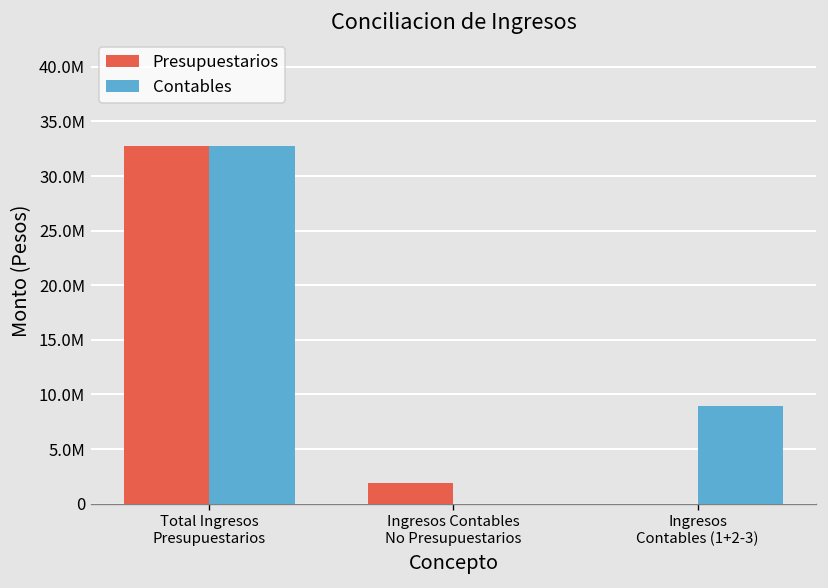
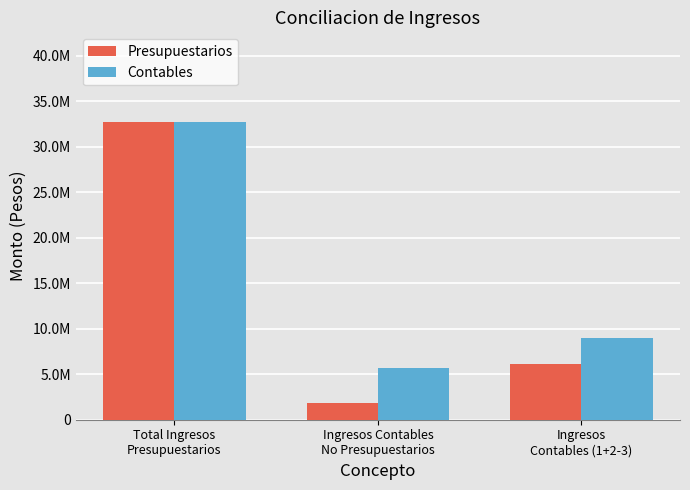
  {
    "Presupuestarios": {
      "Total Ingresos Presupuestarios": 33000000,
      "Ingresos Contables No Presupuestarios": 2000000,
-     "Ingresos Contables (1+2-3)": 0
+     "Ingresos Contables (1+2-3)": 6000000
    },
    "Contables": {
      "Total Ingresos Presupuestarios": 33000000,
-     "Ingresos Contables No Presupuestarios": 0,
+     "Ingresos Contables No Presupuestarios": 6000000,
      "Ingresos Contables (1+2-3)": 9000000
    }
  }
